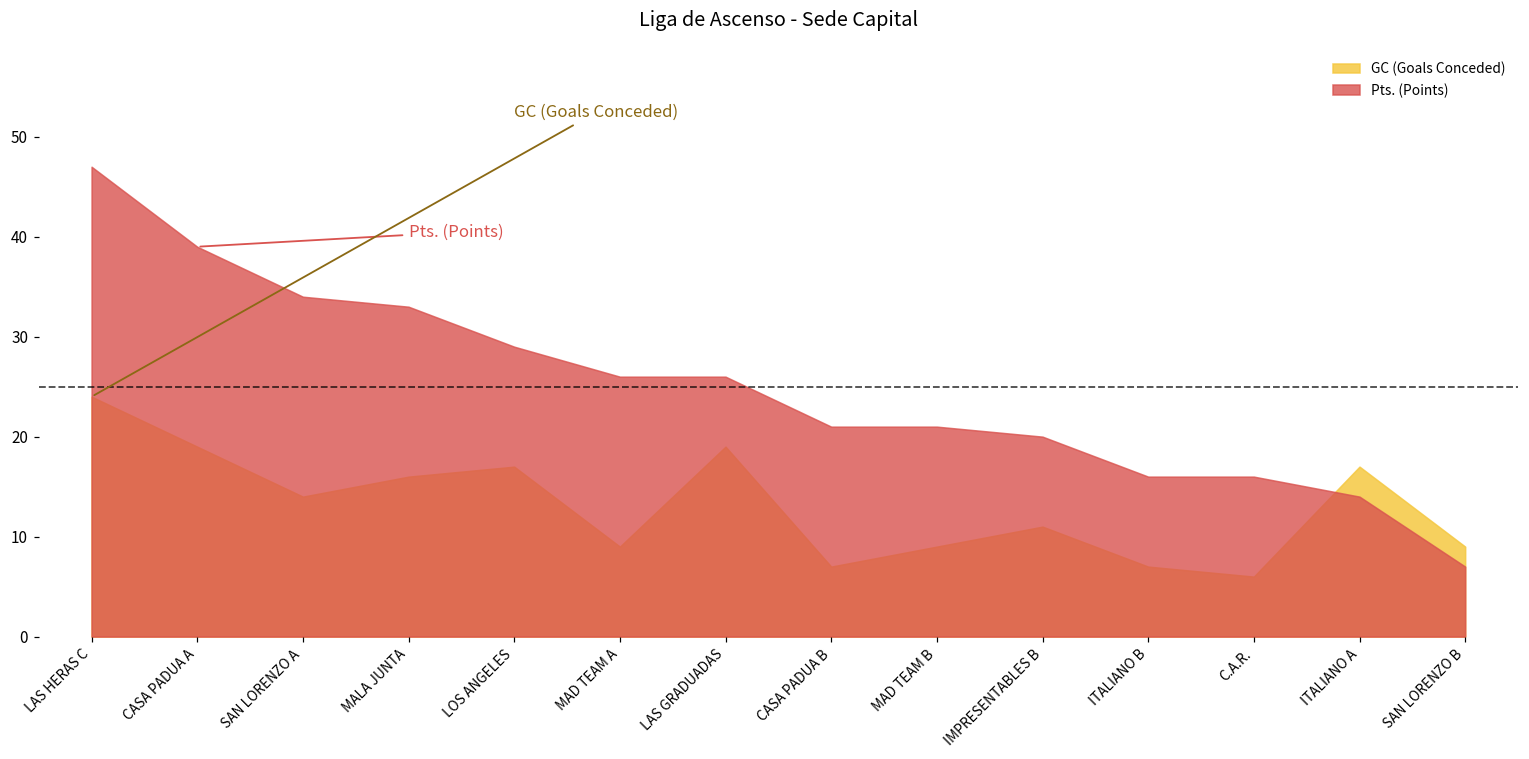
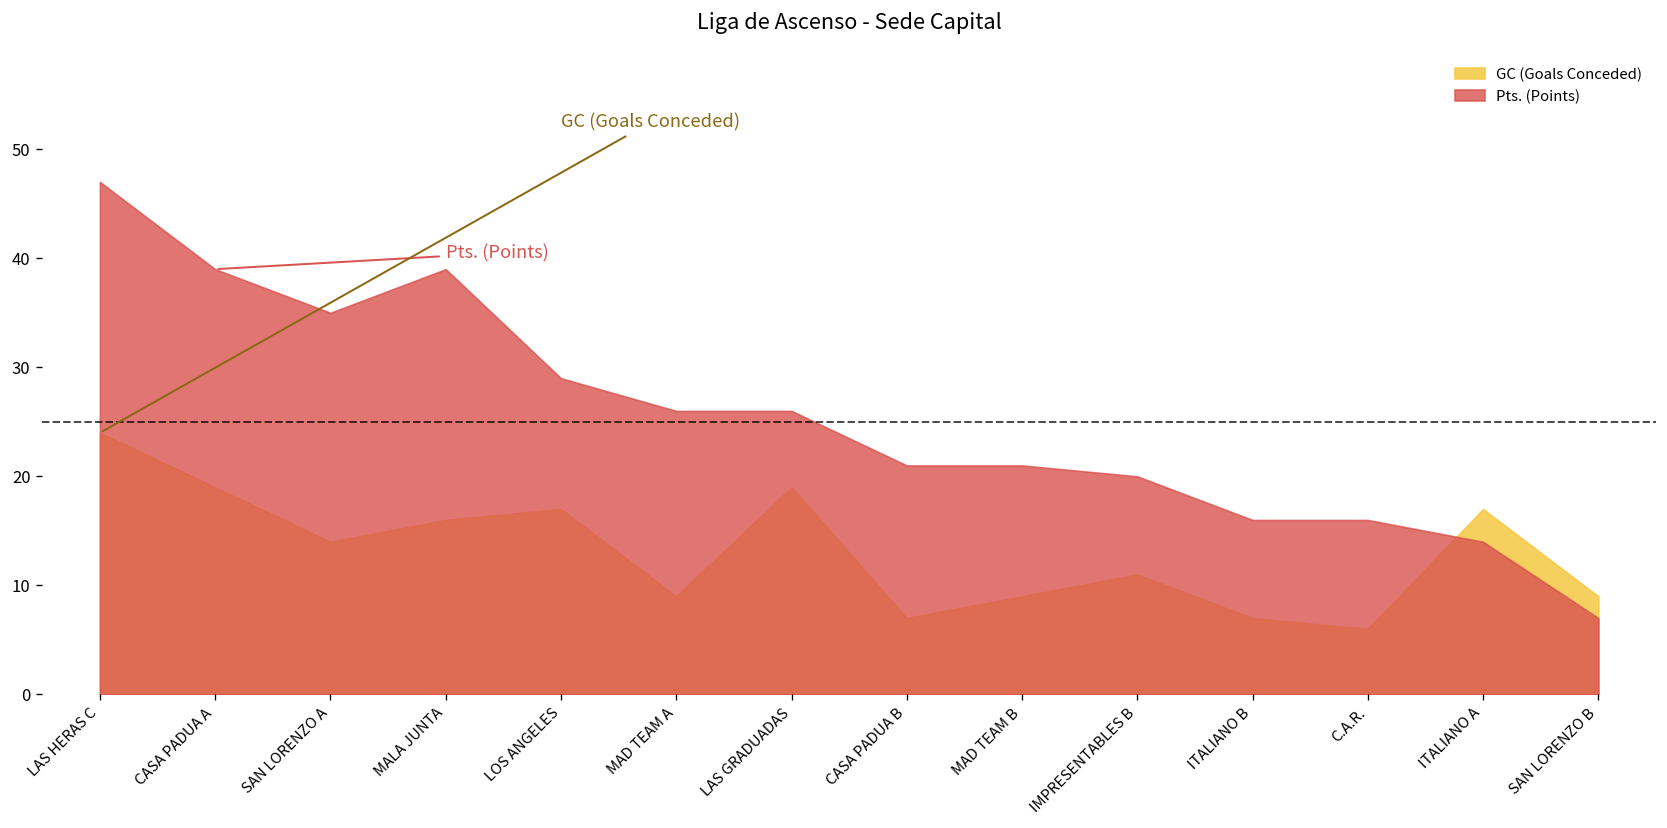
  {
    "GC (Goals Conceded)": {
      "LAS HERAS C": 24,
      "CASA PADUA A": 19,
      "SAN LORENZO A": 14,
      "MALA JUNTA": 16,
      "LOS ANGELES": 17,
      "MAD TEAM A": 9,
      "LAS GRADUADAS": 19,
      "CASA PADUA B": 7,
      "MAD TEAM B": 9,
      "IMPRESENTABLES B": 11,
      "ITALIANO B": 7,
      "C.A.R.": 6,
      "ITALIANO A": 17,
      "SAN LORENZO B": 9
    },
    "Pts. (Points)": {
      "LAS HERAS C": 47,
      "CASA PADUA A": 39,
-     "SAN LORENZO A": 34,
-     "MALA JUNTA": 33,
+     "SAN LORENZO A": 35,
+     "MALA JUNTA": 39,
      "LOS ANGELES": 29,
      "MAD TEAM A": 26,
      "LAS GRADUADAS": 26,
      "CASA PADUA B": 21,
      "MAD TEAM B": 21,
      "IMPRESENTABLES B": 20,
      "ITALIANO B": 16,
      "C.A.R.": 16,
      "ITALIANO A": 14,
      "SAN LORENZO B": 7
    }
  }
